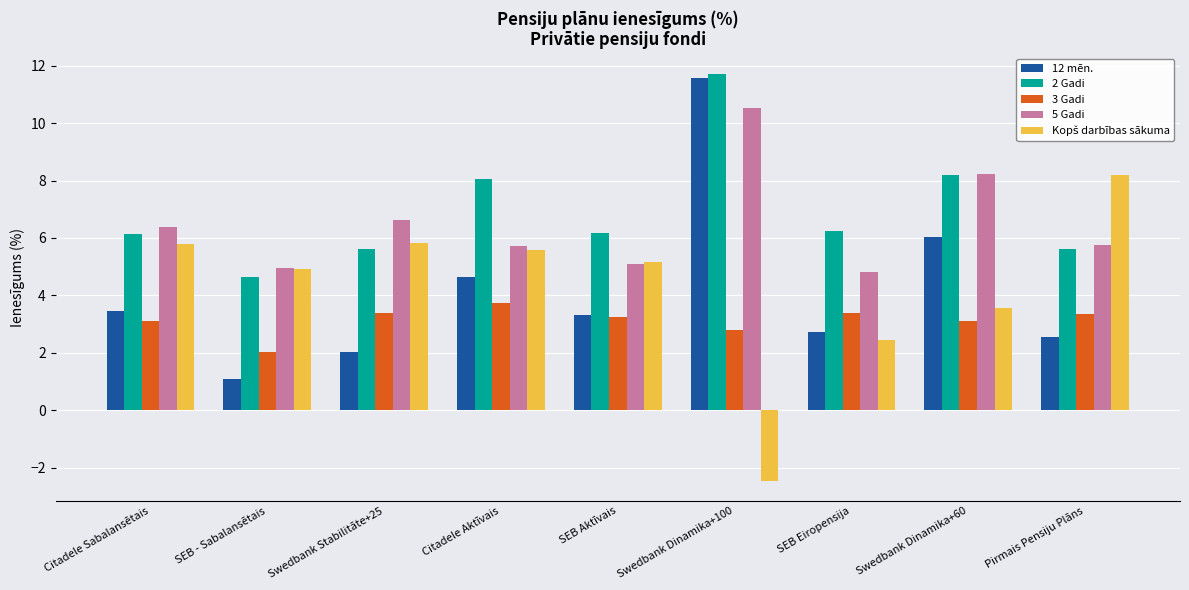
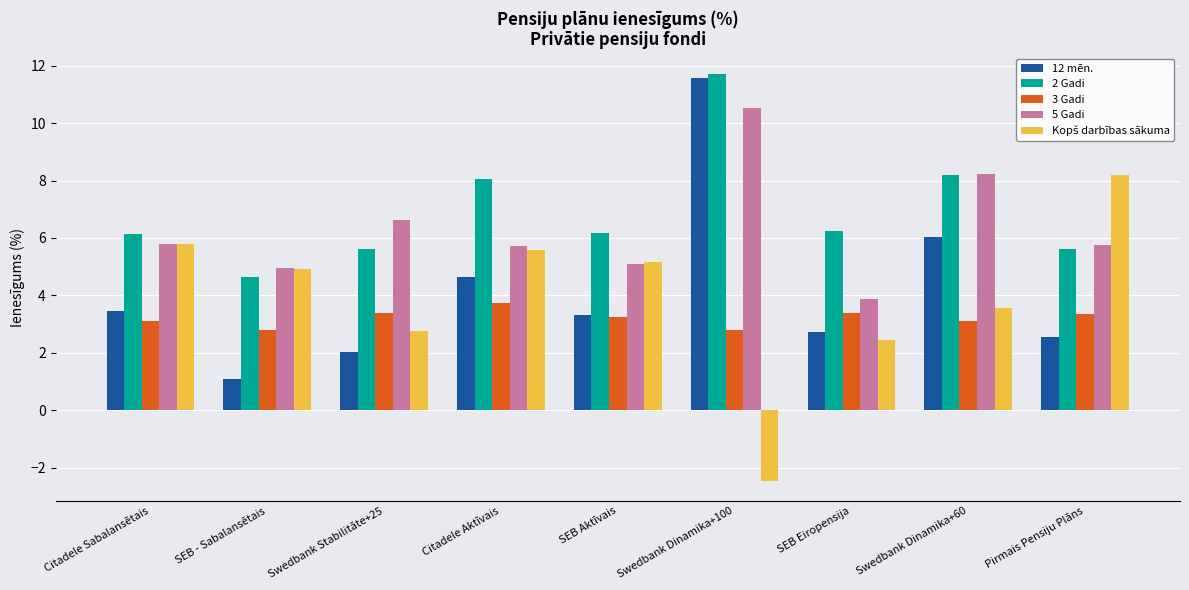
  {
    "12 mēn.": {
      "Citadele Sabalansētais": 3.5,
      "SEB - Sabalansētais": 1.1,
      "Swedbank Stabilitāte+25": 2.0,
      "Citadele Aktīvais": 4.6,
      "SEB Aktīvais": 3.3,
      "Swedbank Dinamika+100": 11.6,
      "SEB Eiropensija": 2.7,
      "Swedbank Dinamika+60": 6.0,
      "Pirmais Pensiju Plāns": 2.6
    },
    "2 Gadi": {
      "Citadele Sabalansētais": 6.2,
      "SEB - Sabalansētais": 4.6,
      "Swedbank Stabilitāte+25": 5.6,
      "Citadele Aktīvais": 8.1,
      "SEB Aktīvais": 6.2,
      "Swedbank Dinamika+100": 11.7,
      "SEB Eiropensija": 6.3,
      "Swedbank Dinamika+60": 8.2,
      "Pirmais Pensiju Plāns": 5.6
    },
    "3 Gadi": {
      "Citadele Sabalansētais": 3.1,
-     "SEB - Sabalansētais": 2.0,
+     "SEB - Sabalansētais": 2.8,
      "Swedbank Stabilitāte+25": 3.4,
      "Citadele Aktīvais": 3.8,
      "SEB Aktīvais": 3.3,
      "Swedbank Dinamika+100": 2.8,
      "SEB Eiropensija": 3.4,
      "Swedbank Dinamika+60": 3.1,
      "Pirmais Pensiju Plāns": 3.4
    },
    "5 Gadi": {
-     "Citadele Sabalansētais": 6.4,
+     "Citadele Sabalansētais": 5.8,
      "SEB - Sabalansētais": 5.0,
      "Swedbank Stabilitāte+25": 6.6,
      "Citadele Aktīvais": 5.7,
      "SEB Aktīvais": 5.1,
      "Swedbank Dinamika+100": 10.5,
-     "SEB Eiropensija": 4.8,
+     "SEB Eiropensija": 3.9,
      "Swedbank Dinamika+60": 8.2,
      "Pirmais Pensiju Plāns": 5.8
    },
    "Kopš darbības sākuma": {
      "Citadele Sabalansētais": 5.8,
      "SEB - Sabalansētais": 4.9,
-     "Swedbank Stabilitāte+25": 5.8,
+     "Swedbank Stabilitāte+25": 2.8,
      "Citadele Aktīvais": 5.6,
      "SEB Aktīvais": 5.2,
      "Swedbank Dinamika+100": -2.5,
      "SEB Eiropensija": 2.5,
      "Swedbank Dinamika+60": 3.6,
      "Pirmais Pensiju Plāns": 8.2
    }
  }
